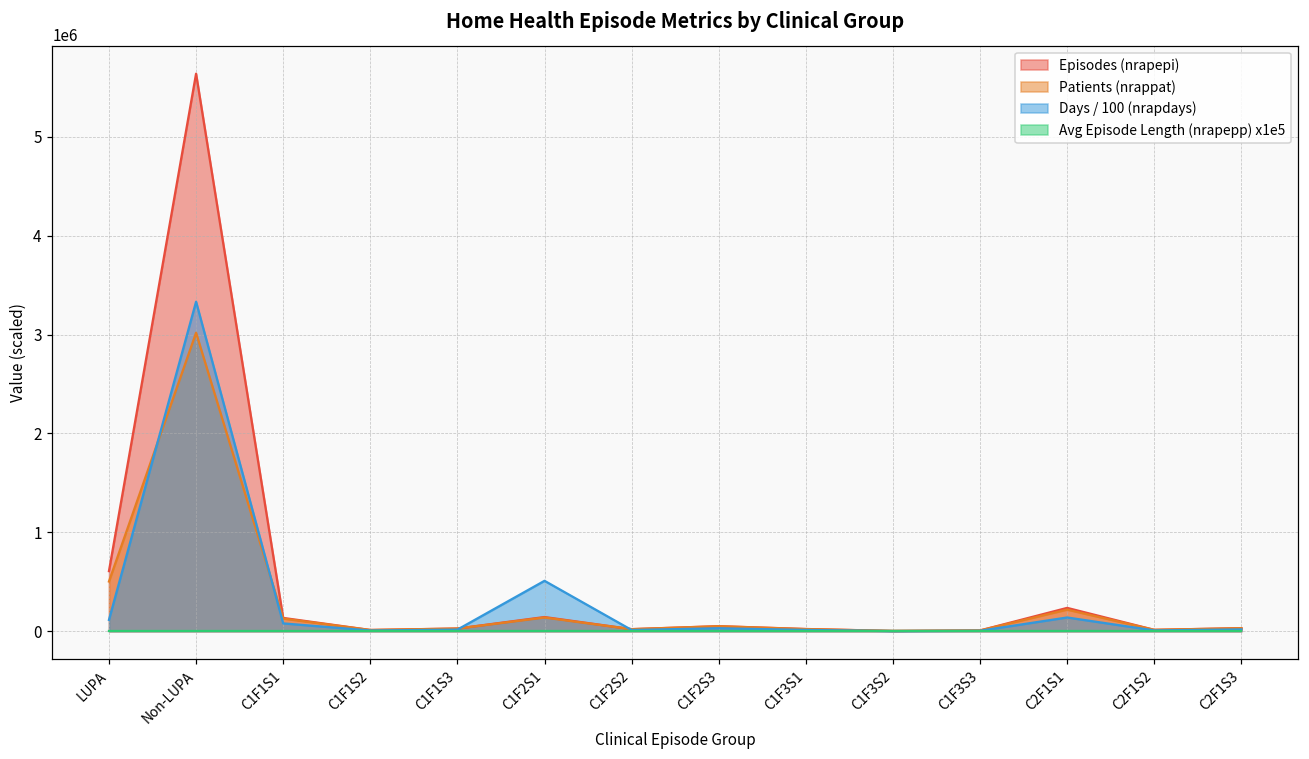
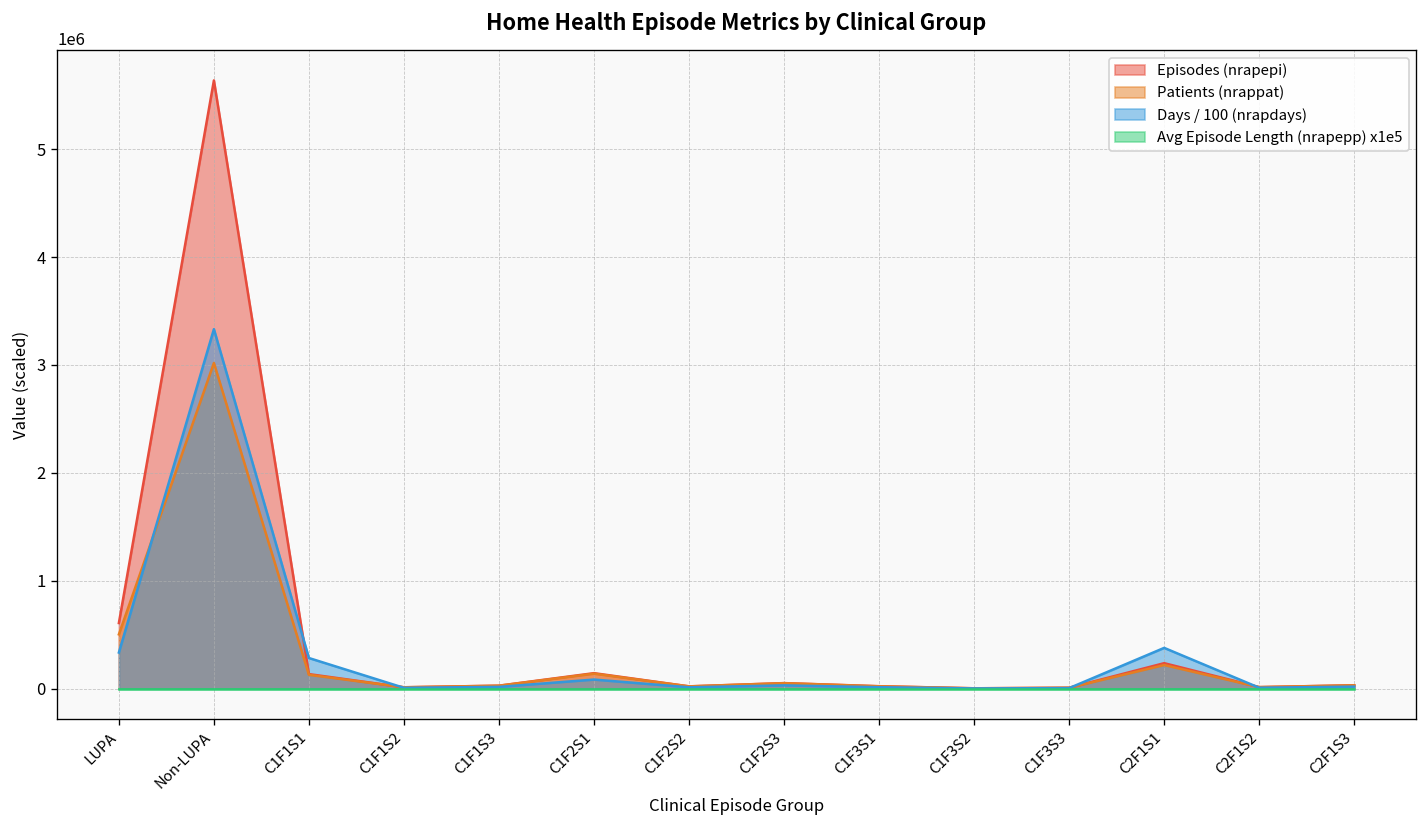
  {
    "Days / 100 (nrapdays)": {
-     "LUPA": 100000,
+     "LUPA": 300000,
      "Non-LUPA": 3300000,
-     "C1F1S1": 100000,
-     "C1F2S1": 500000,
-     "C2F1S1": 100000
+     "C1F1S1": 300000,
+     "C1F2S1": 100000,
+     "C2F1S1": 400000
    },
    "Avg Episode Length (nrapepp) x1e5": {
      "LUPA": 0,
      "Non-LUPA": 0,
      "C1F1S1": 0,
      "C1F2S1": 0,
      "C1F2S3": 0,
      "C2F1S1": 0
    }
  }
